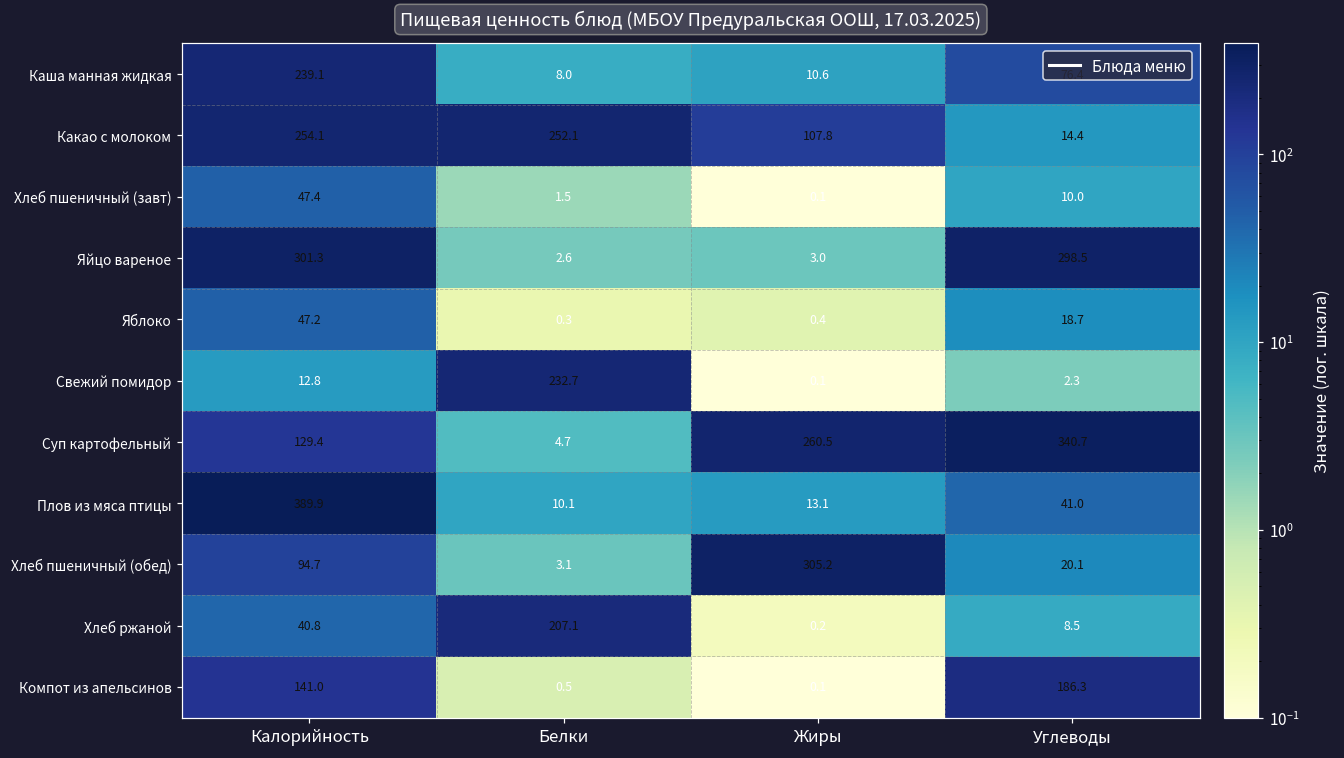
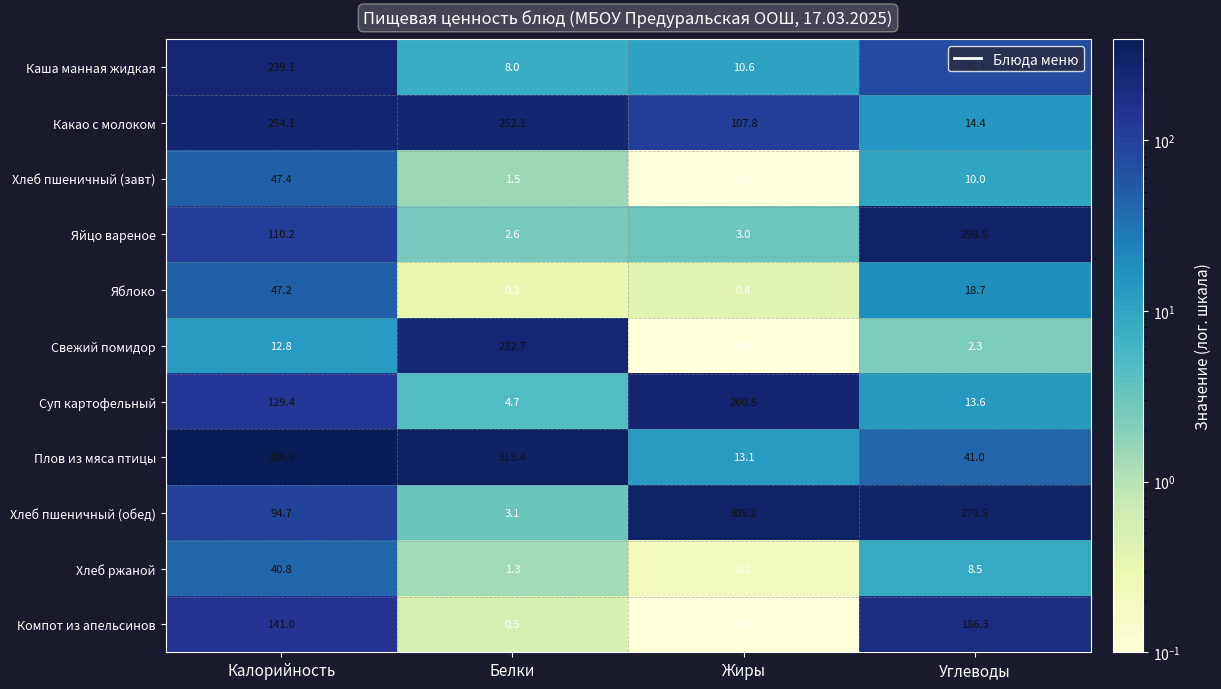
  {
    "Каша манная жидкая": {
      "Калорийность": 239.1,
      "Белки": 8.0,
      "Жиры": 10.6
    },
    "Какао с молоком": {
      "Калорийность": 254.1,
      "Белки": 252.1,
      "Жиры": 107.8,
      "Углеводы": 14.4
    },
    "Хлеб пшеничный (завт)": {
      "Калорийность": 47.4,
      "Белки": 1.5,
      "Углеводы": 10.0
    },
    "Яйцо вареное": {
-     "Калорийность": 301.3,
+     "Калорийность": 110.2,
      "Белки": 2.6,
      "Жиры": 3.0,
      "Углеводы": 298.5
    },
    "Яблоко": {
      "Калорийность": 47.2,
      "Белки": 0.3,
      "Жиры": 0.4,
      "Углеводы": 18.7
    },
    "Свежий помидор": {
      "Калорийность": 12.8,
      "Белки": 232.7,
      "Углеводы": 2.3
    },
    "Суп картофельный": {
      "Калорийность": 129.4,
      "Белки": 4.7,
      "Жиры": 260.5,
-     "Углеводы": 340.7
+     "Углеводы": 13.6
    },
    "Плов из мяса птицы": {
      "Калорийность": 389.9,
-     "Белки": 10.1,
+     "Белки": 313.4,
      "Жиры": 13.1,
      "Углеводы": 41.0
    },
    "Хлеб пшеничный (обед)": {
      "Калорийность": 94.7,
      "Белки": 3.1,
      "Жиры": 305.2,
-     "Углеводы": 20.1
+     "Углеводы": 279.5
    },
    "Хлеб ржаной": {
      "Калорийность": 40.8,
-     "Белки": 207.1,
+     "Белки": 1.3,
      "Жиры": 0.2,
      "Углеводы": 8.5
    },
    "Компот из апельсинов": {
      "Калорийность": 141.0,
      "Белки": 0.5,
      "Углеводы": 186.3
    }
  }
